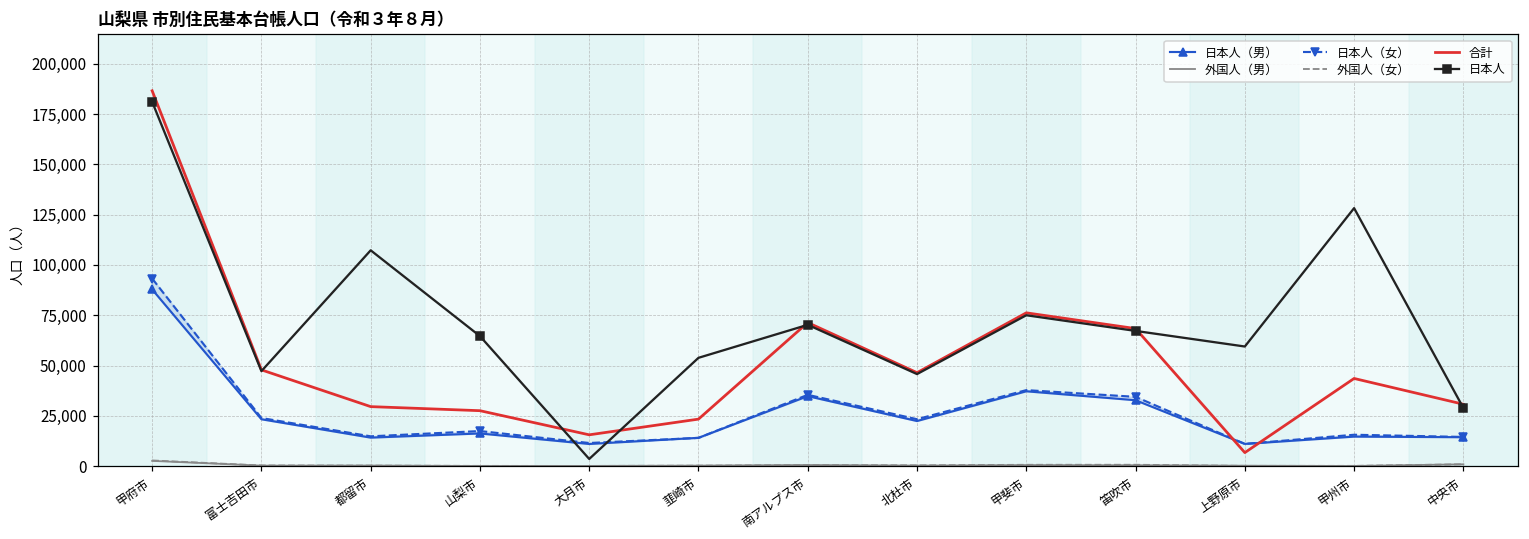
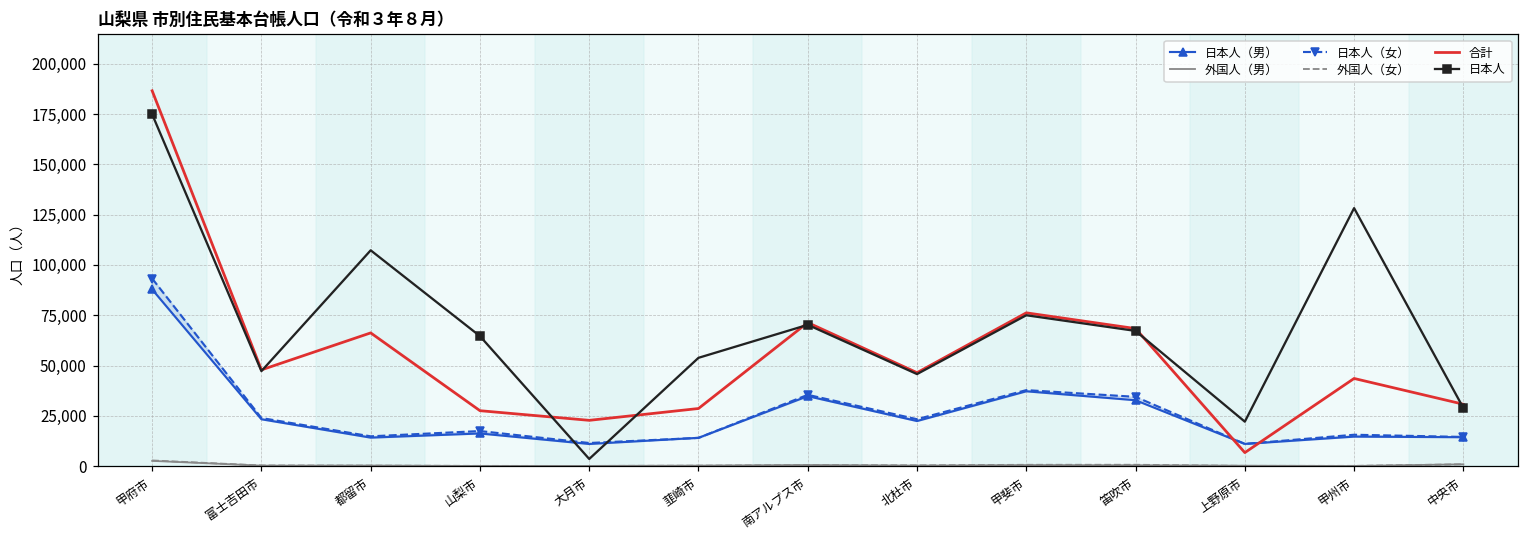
  {
    "合計": {
      "甲府市": "187,000",
-     "都留市": "30,000",
+     "都留市": "66,000",
      "山梨市": "28,000",
-     "大月市": "16,000",
-     "韮崎市": "23,000",
+     "大月市": "23,000",
+     "韮崎市": "29,000",
      "上野原市": "7,000",
      "甲州市": "44,000",
      "中央市": "31,000"
    },
    "日本人": {
-     "甲府市": "181,000",
+     "甲府市": "175,000",
      "都留市": "107,000",
      "山梨市": "65,000",
      "大月市": "4,000",
      "韮崎市": "54,000",
-     "上野原市": "59,000",
+     "上野原市": "22,000",
      "甲州市": "128,000",
      "中央市": "29,000"
    }
  }
